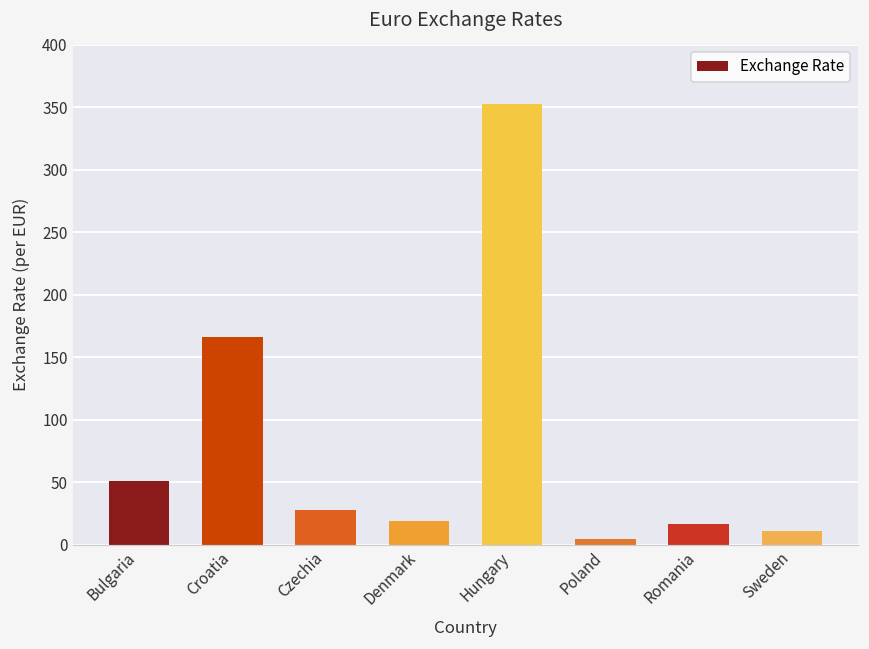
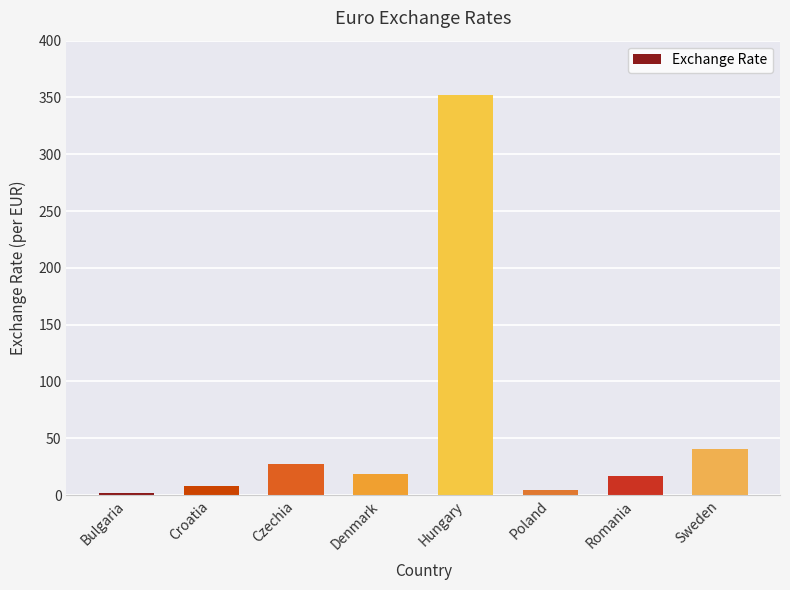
  {
-   "Bulgaria": 51,
-   "Croatia": 166,
+   "Bulgaria": 2,
+   "Croatia": 8,
    "Czechia": 28,
    "Denmark": 19,
    "Hungary": 352,
    "Poland": 5,
    "Romania": 17,
-   "Sweden": 11
+   "Sweden": 41
  }
